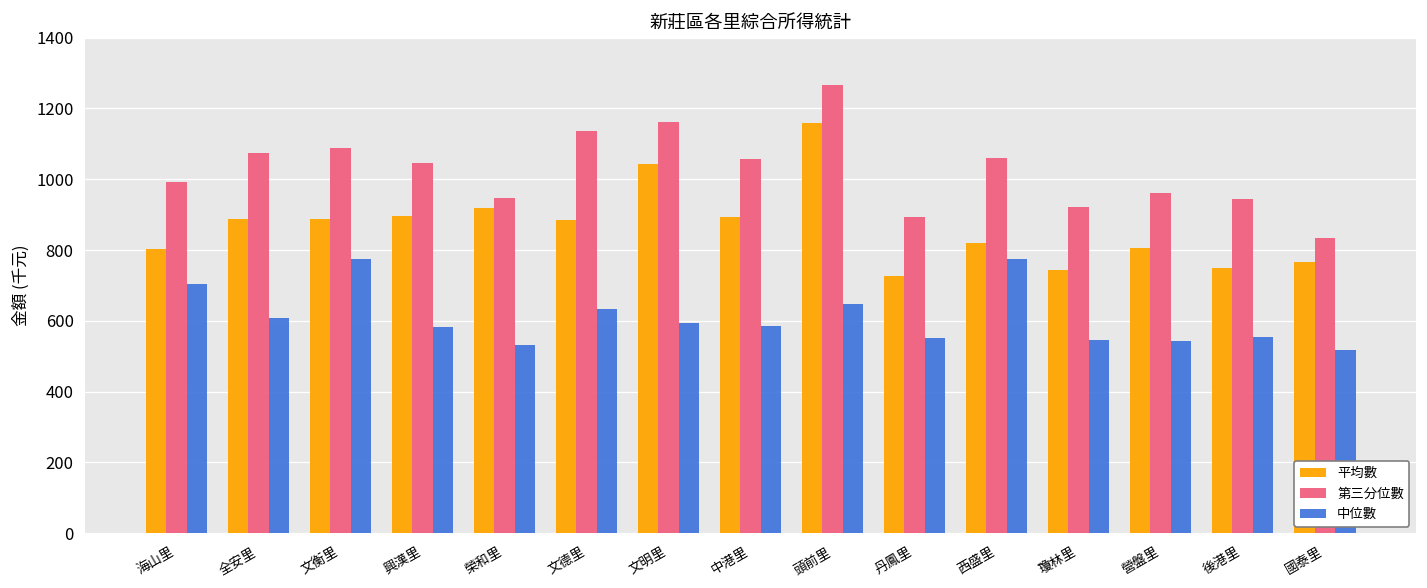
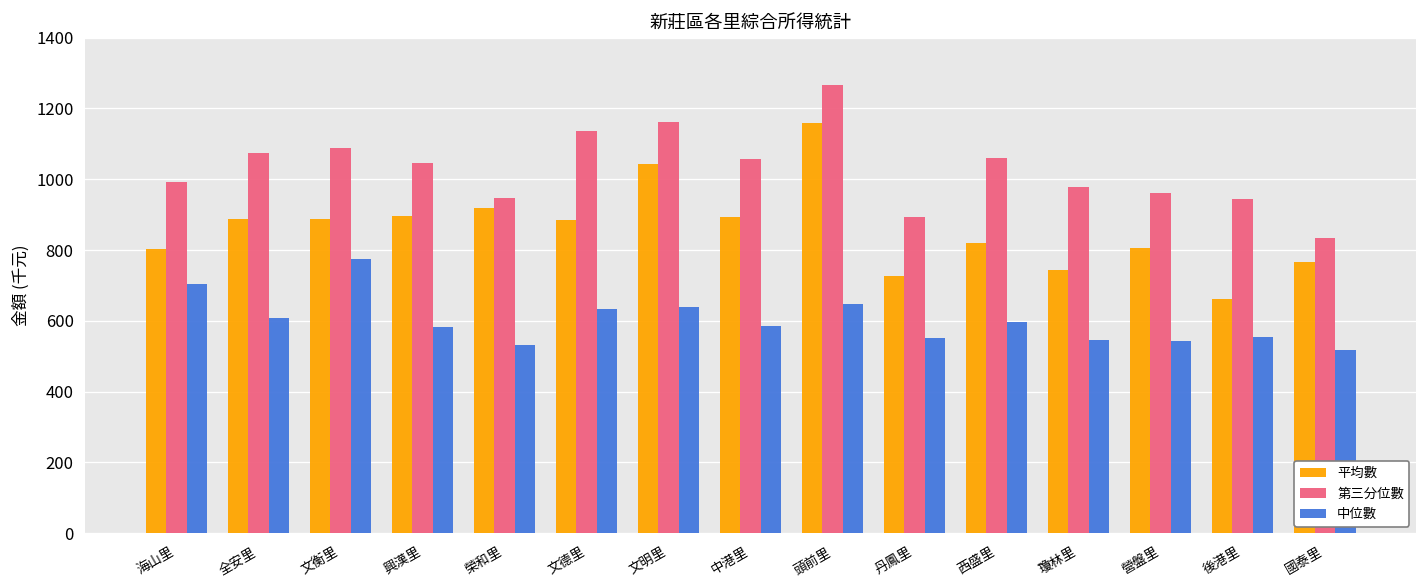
  {
    "平均數": {
      "海山里": 800,
      "全安里": 890,
      "文衡里": 890,
      "興漢里": 900,
      "榮和里": 920,
      "文德里": 890,
      "文明里": 1040,
      "中港里": 890,
      "頭前里": 1160,
      "丹鳳里": 730,
      "西盛里": 820,
      "瓊林里": 740,
      "營盤里": 810,
-     "後港里": 750,
+     "後港里": 660,
      "國泰里": 770
    },
    "第三分位數": {
      "海山里": 990,
      "全安里": 1070,
      "文衡里": 1090,
      "興漢里": 1050,
      "榮和里": 950,
      "文德里": 1140,
      "文明里": 1160,
      "中港里": 1060,
      "頭前里": 1270,
      "丹鳳里": 890,
      "西盛里": 1060,
-     "瓊林里": 920,
+     "瓊林里": 980,
      "營盤里": 960,
      "後港里": 940,
      "國泰里": 840
    },
    "中位數": {
      "海山里": 700,
      "全安里": 610,
      "文衡里": 780,
      "興漢里": 580,
      "榮和里": 530,
      "文德里": 630,
-     "文明里": 590,
+     "文明里": 640,
      "中港里": 590,
      "頭前里": 650,
      "丹鳳里": 550,
-     "西盛里": 780,
+     "西盛里": 600,
      "瓊林里": 550,
      "營盤里": 540,
      "後港里": 550,
      "國泰里": 520
    }
  }
